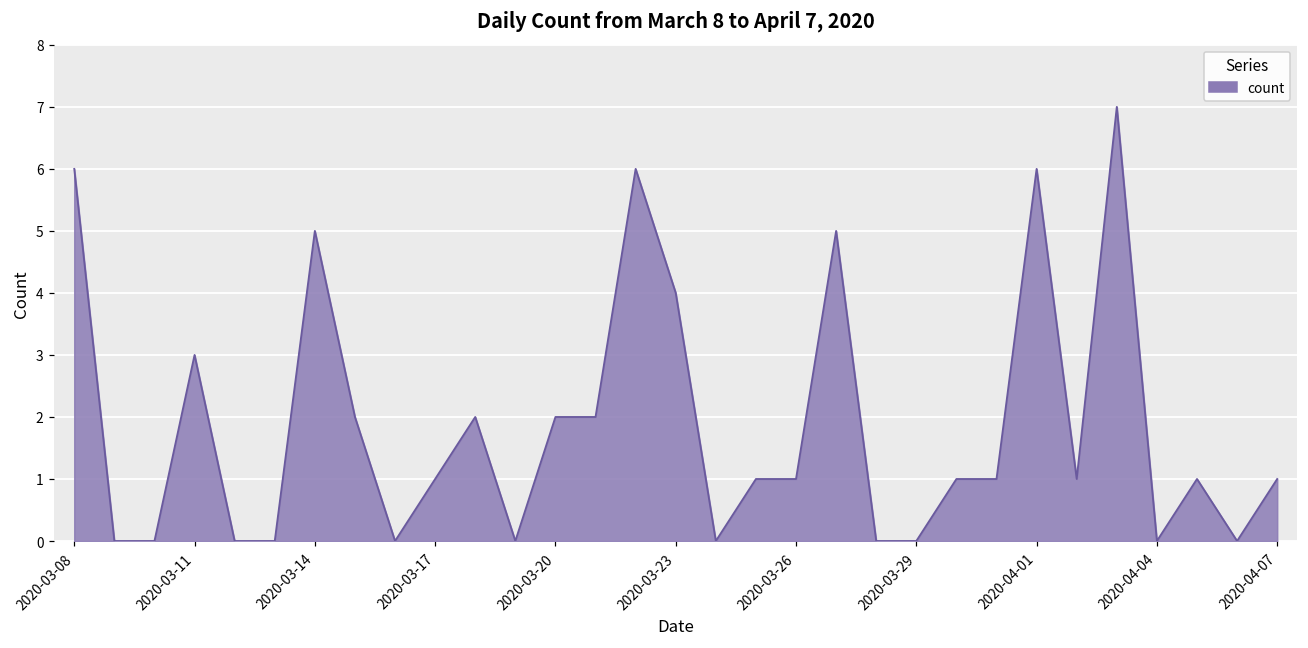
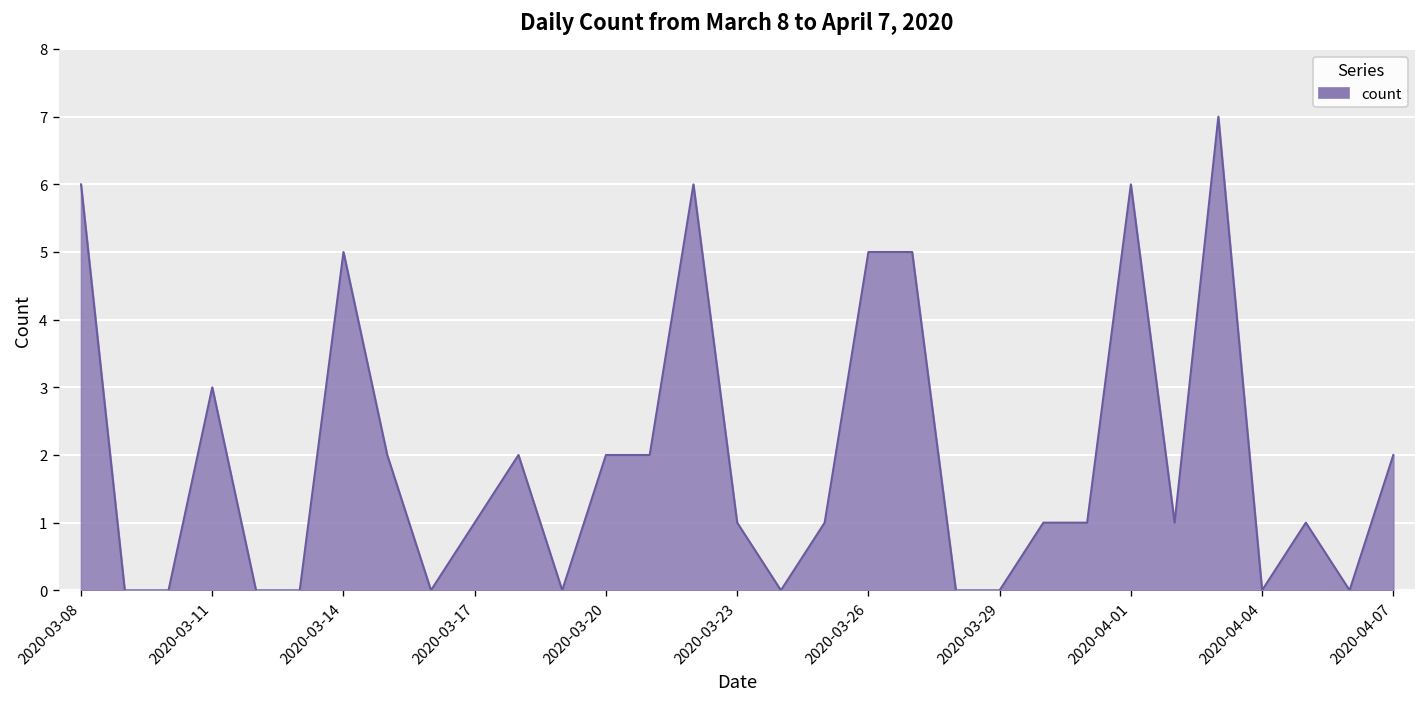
  {
    "2020-03-08": 6,
    "2020-03-11": 3,
    "2020-03-14": 5,
    "2020-03-17": 1,
    "2020-03-20": 2,
-   "2020-03-23": 4,
-   "2020-03-26": 1,
+   "2020-03-23": 1,
+   "2020-03-26": 5,
    "2020-03-29": 0,
    "2020-04-01": 6,
    "2020-04-04": 0,
-   "2020-04-07": 1
+   "2020-04-07": 2
  }
